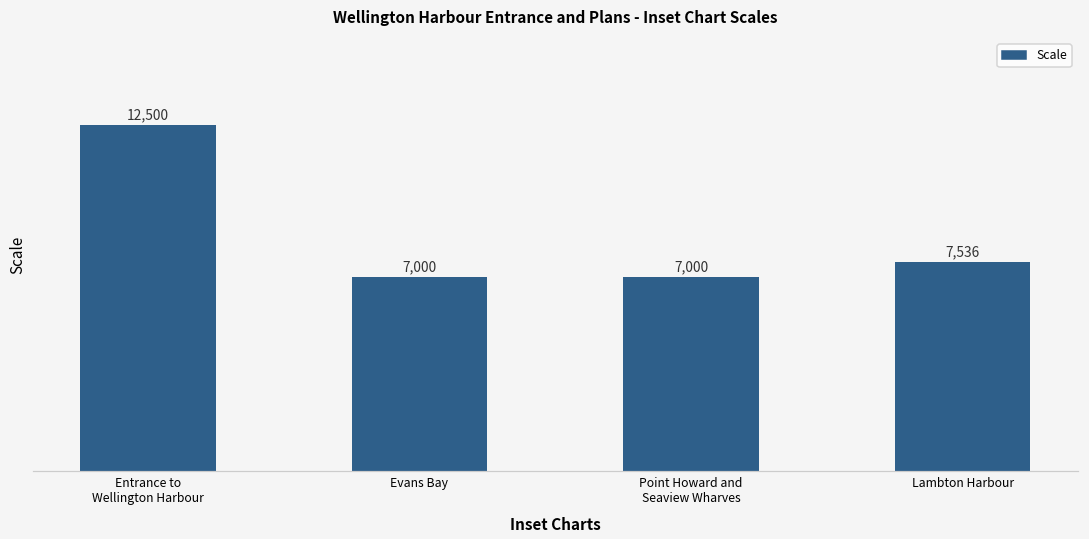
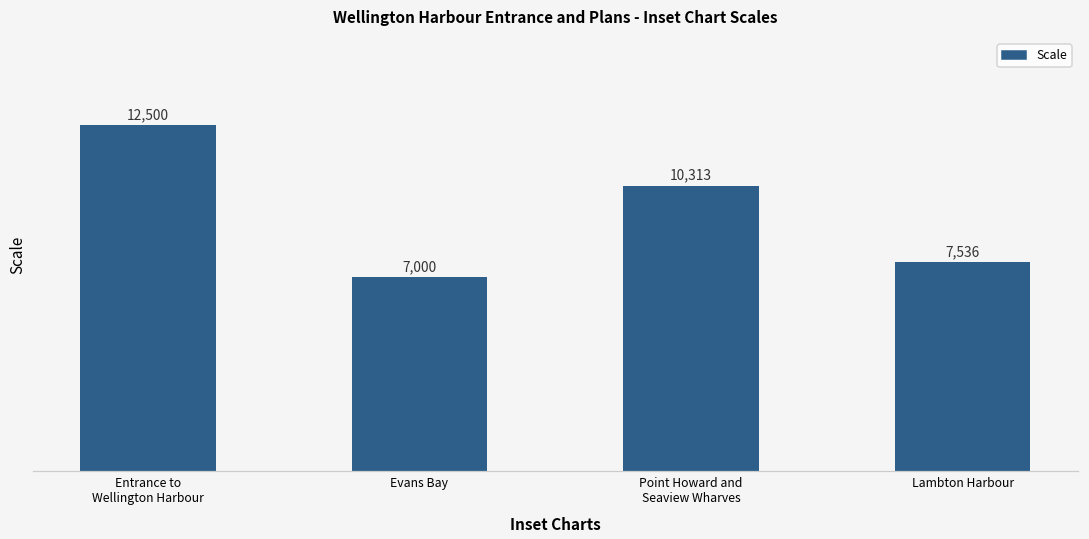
  {
    "Entrance to Wellington Harbour": "12,500",
    "Evans Bay": "7,000",
-   "Point Howard and Seaview Wharves": "7,000",
+   "Point Howard and Seaview Wharves": "10,313",
    "Lambton Harbour": "7,536"
  }
